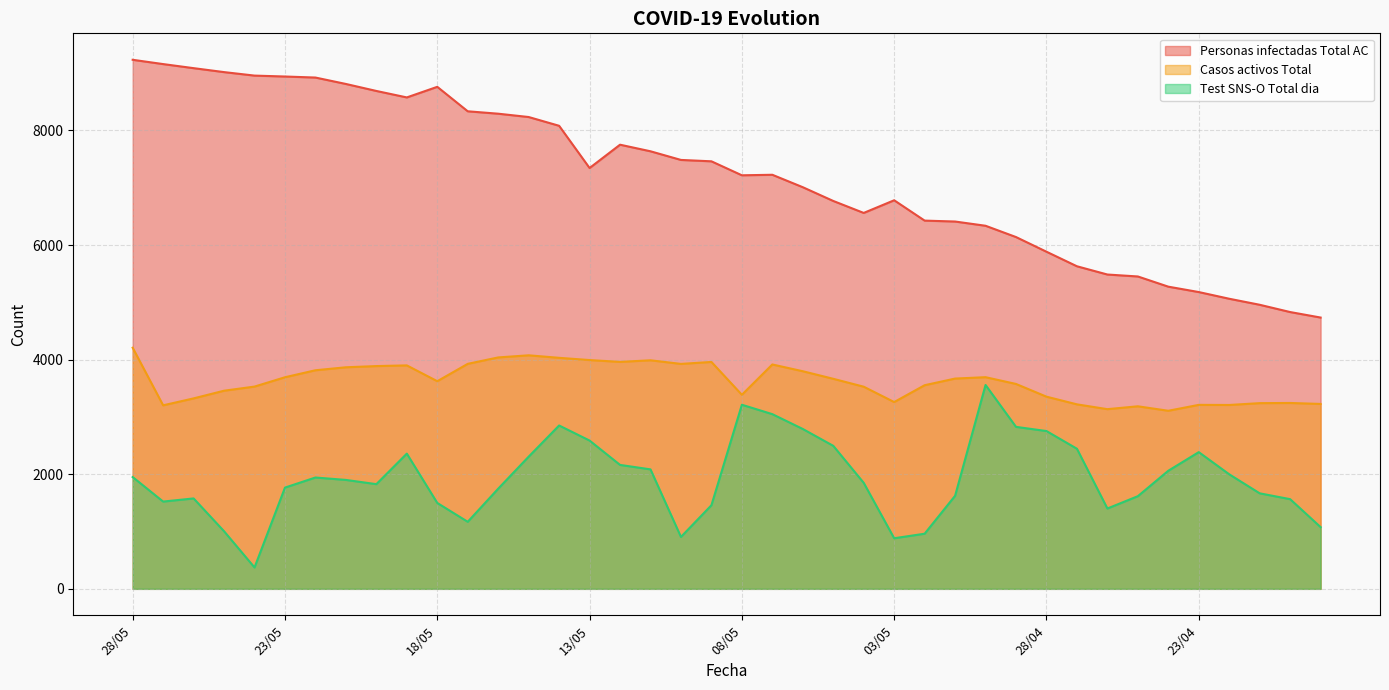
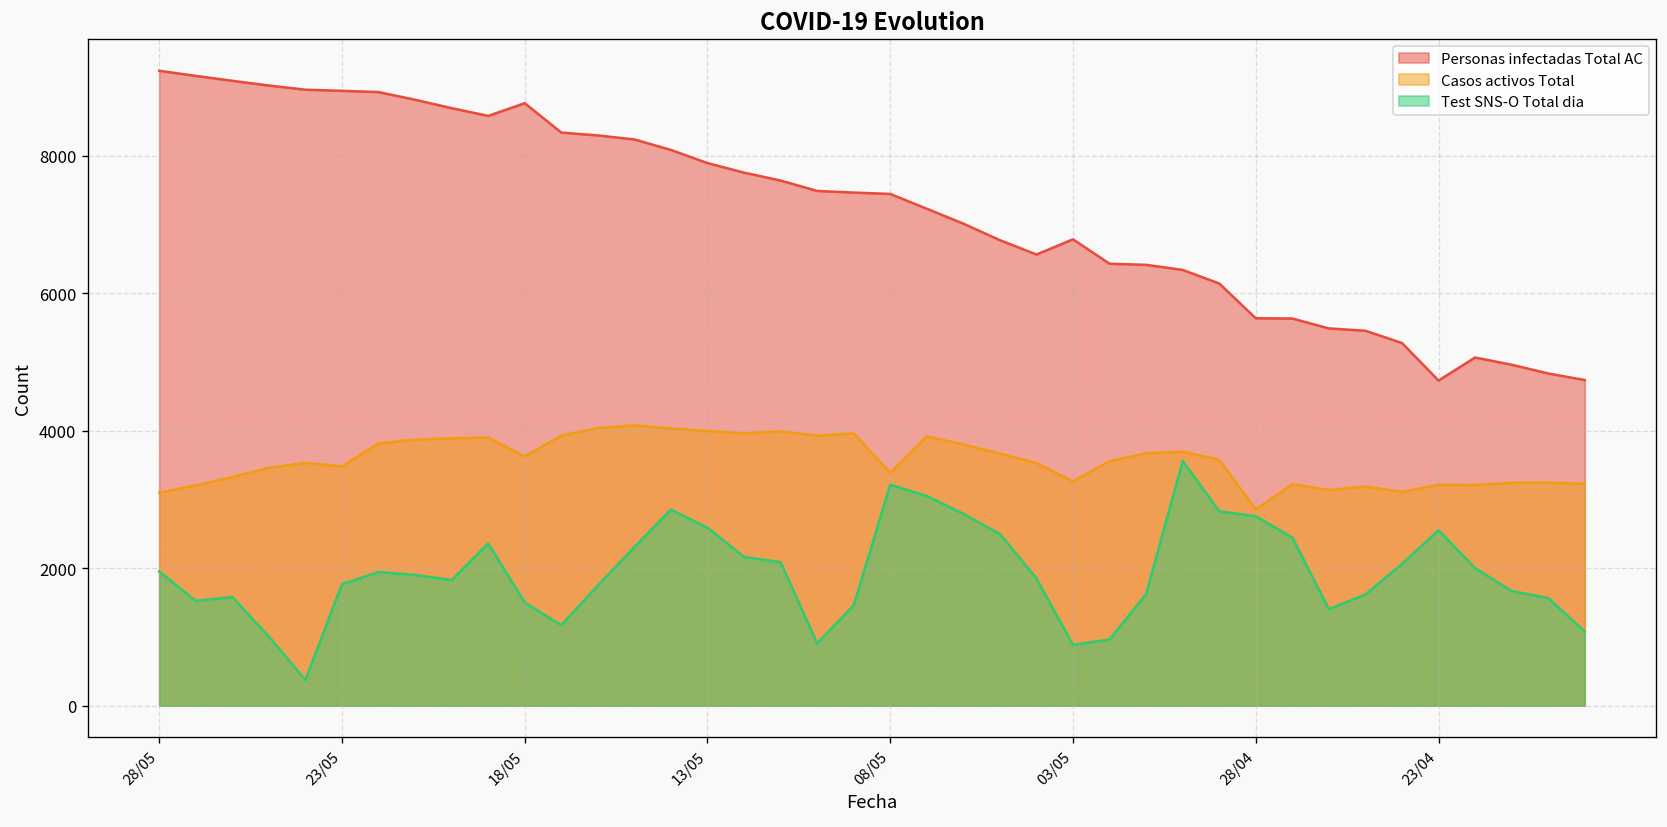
  {
    "Personas infectadas Total AC": {
      "28/05": 9200,
      "23/05": 8900,
      "18/05": 8800,
-     "13/05": 7300,
-     "08/05": 7200,
+     "13/05": 7900,
+     "08/05": 7400,
      "03/05": 6800,
-     "28/04": 5900,
-     "23/04": 5200
+     "28/04": 5600,
+     "23/04": 4700
    },
    "Casos activos Total": {
-     "28/05": 4200,
-     "23/05": 3700,
+     "28/05": 3100,
+     "23/05": 3500,
      "18/05": 3600,
      "13/05": 4000,
      "08/05": 3400,
      "03/05": 3300,
-     "28/04": 3400,
+     "28/04": 2900,
      "23/04": 3200
    },
    "Test SNS-O Total dia": {
      "28/05": 2000,
      "23/05": 1800,
      "18/05": 1500,
      "13/05": 2600,
      "08/05": 3200,
      "03/05": 900,
      "28/04": 2800,
-     "23/04": 2400
+     "23/04": 2600
    }
  }
